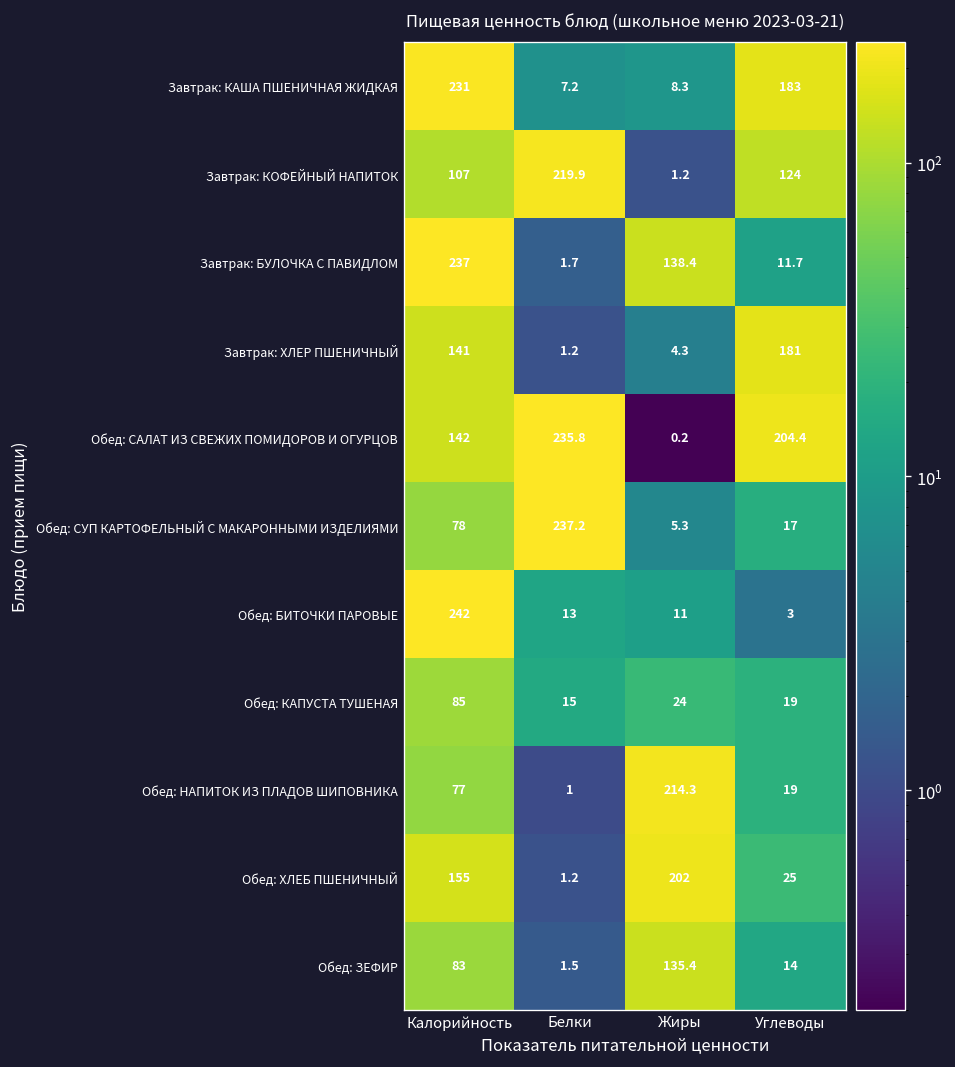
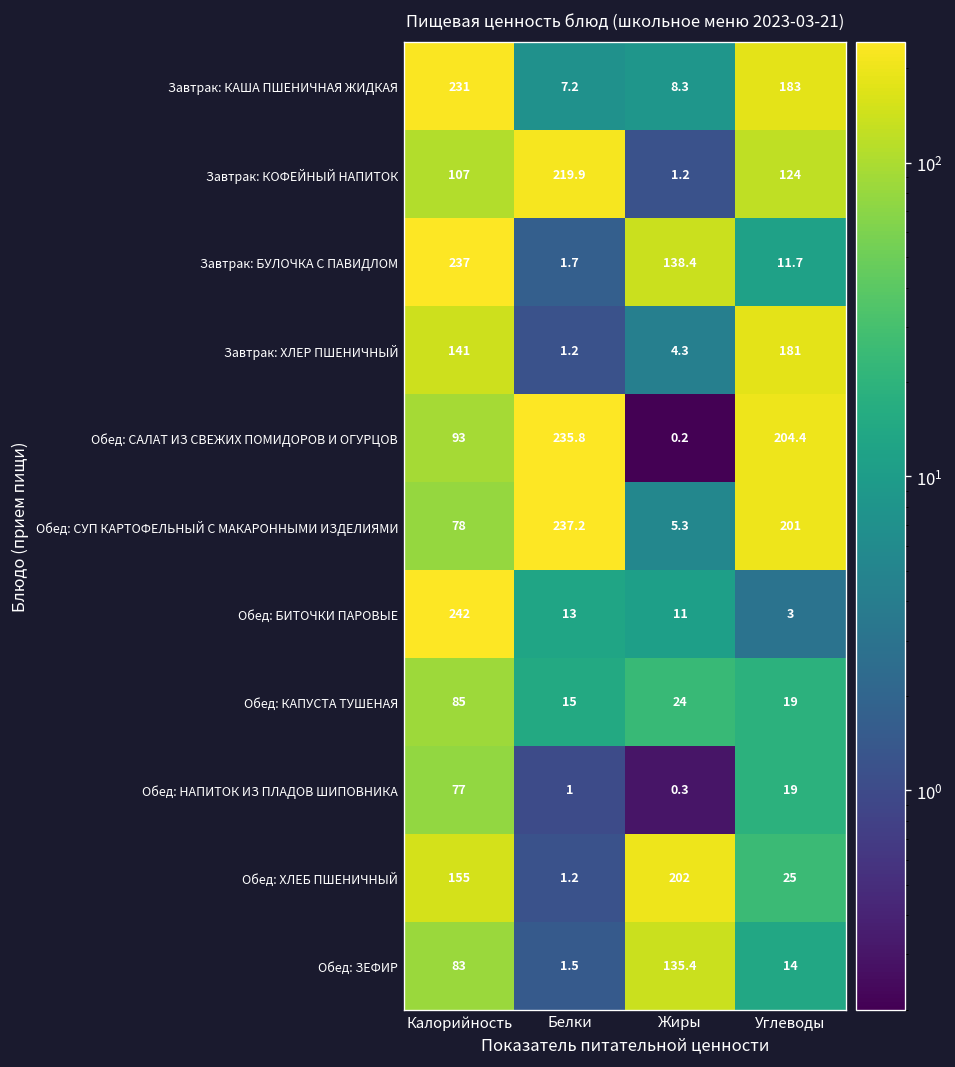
  {
    "Завтрак: КАША ПШЕНИЧНАЯ ЖИДКАЯ": {
      "Калорийность": 231,
      "Белки": 7.2,
      "Жиры": 8.3,
      "Углеводы": 183
    },
    "Завтрак: КОФЕЙНЫЙ НАПИТОК": {
      "Калорийность": 107,
      "Белки": 219.9,
      "Жиры": 1.2,
      "Углеводы": 124
    },
    "Завтрак: БУЛОЧКА С ПАВИДЛОМ": {
      "Калорийность": 237,
      "Белки": 1.7,
      "Жиры": 138.4,
      "Углеводы": 11.7
    },
    "Завтрак: ХЛЕР ПШЕНИЧНЫЙ": {
      "Калорийность": 141,
      "Белки": 1.2,
      "Жиры": 4.3,
      "Углеводы": 181
    },
    "Обед: САЛАТ ИЗ СВЕЖИХ ПОМИДОРОВ И ОГУРЦОВ": {
-     "Калорийность": 142,
+     "Калорийность": 93,
      "Белки": 235.8,
      "Жиры": 0.2,
      "Углеводы": 204.4
    },
    "Обед: СУП КАРТОФЕЛЬНЫЙ С МАКАРОННЫМИ ИЗДЕЛИЯМИ": {
      "Калорийность": 78,
      "Белки": 237.2,
      "Жиры": 5.3,
-     "Углеводы": 17
+     "Углеводы": 201
    },
    "Обед: БИТОЧКИ ПАРОВЫЕ": {
      "Калорийность": 242,
      "Белки": 13,
      "Жиры": 11,
      "Углеводы": 3
    },
    "Обед: КАПУСТА ТУШЕНАЯ": {
      "Калорийность": 85,
      "Белки": 15,
      "Жиры": 24,
      "Углеводы": 19
    },
    "Обед: НАПИТОК ИЗ ПЛАДОВ ШИПОВНИКА": {
      "Калорийность": 77,
      "Белки": 1,
-     "Жиры": 214.3,
+     "Жиры": 0.3,
      "Углеводы": 19
    },
    "Обед: ХЛЕБ ПШЕНИЧНЫЙ": {
      "Калорийность": 155,
      "Белки": 1.2,
      "Жиры": 202,
      "Углеводы": 25
    },
    "Обед: ЗЕФИР": {
      "Калорийность": 83,
      "Белки": 1.5,
      "Жиры": 135.4,
      "Углеводы": 14
    }
  }
